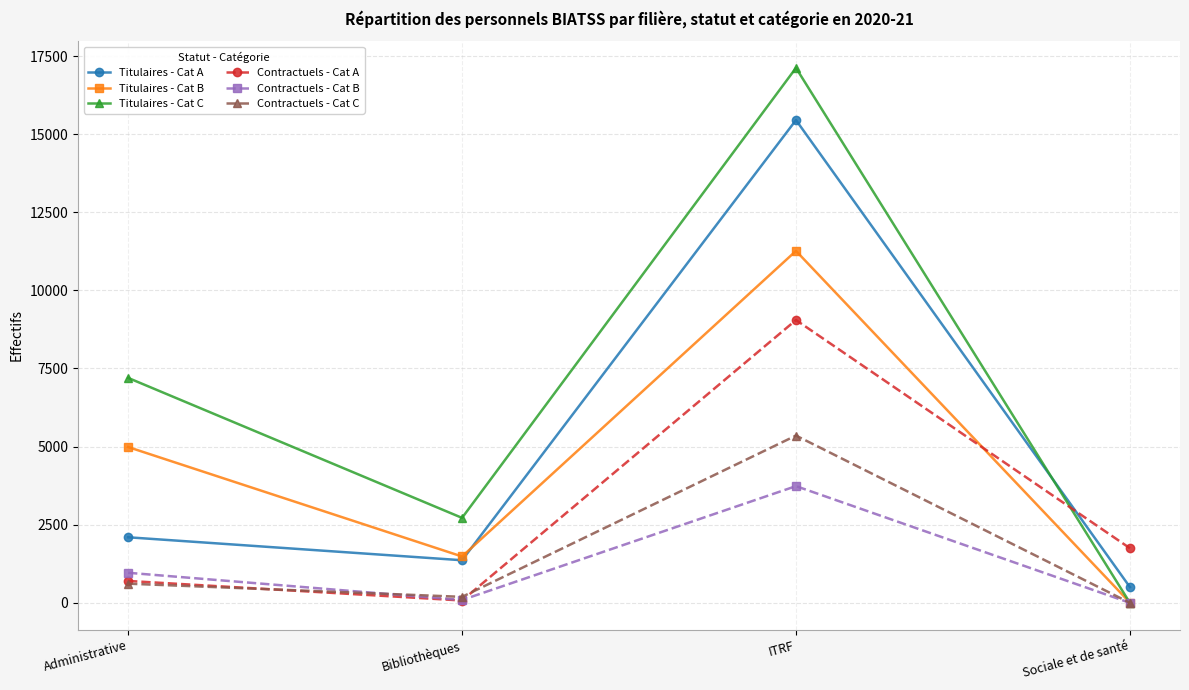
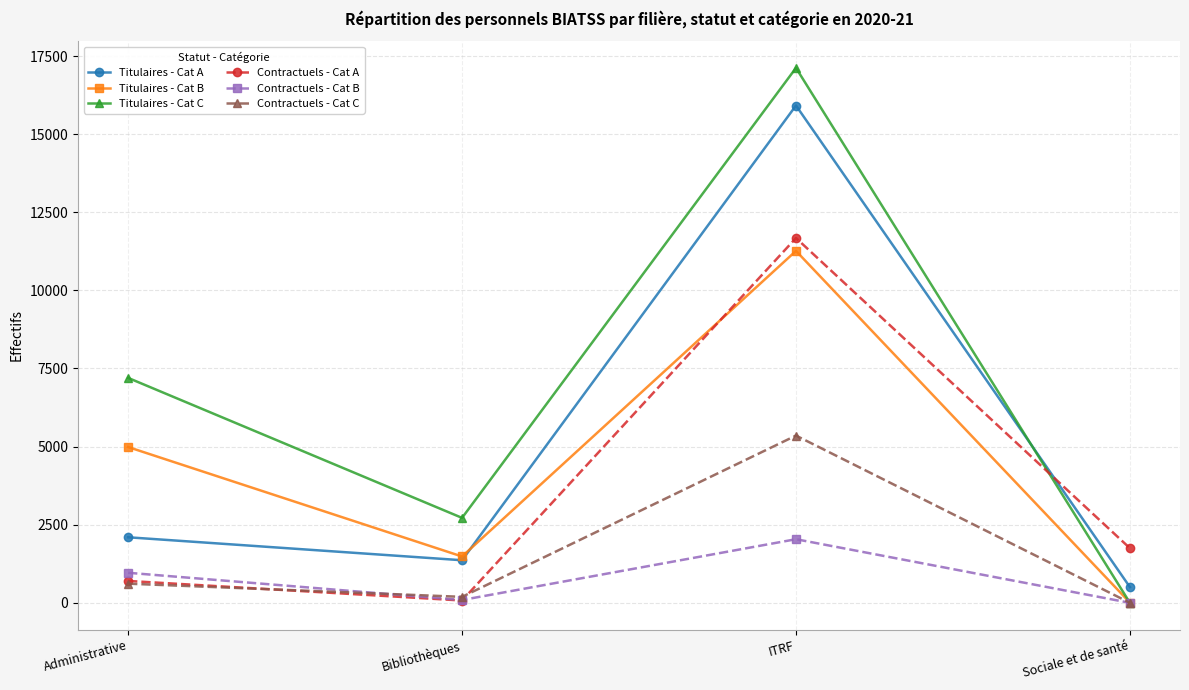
  {
    "Titulaires - Cat A": {
      "Administrative": 2100,
      "Bibliothèques": 1400,
-     "ITRF": 15500,
+     "ITRF": 15900,
      "Sociale et de santé": 500
    },
    "Titulaires - Cat B": {
      "Administrative": 5000,
      "Bibliothèques": 1500,
      "ITRF": 11300
    },
    "Titulaires - Cat C": {
      "Administrative": 7200,
      "Bibliothèques": 2700,
      "ITRF": 17100
    },
    "Contractuels - Cat A": {
      "Administrative": 700,
-     "ITRF": 9100,
+     "ITRF": 11700,
      "Sociale et de santé": 1700
    },
    "Contractuels - Cat B": {
      "Administrative": 1000,
-     "ITRF": 3700
+     "ITRF": 2000
    },
    "Contractuels - Cat C": {
      "Administrative": 600,
      "Bibliothèques": 200,
      "ITRF": 5400
    }
  }
